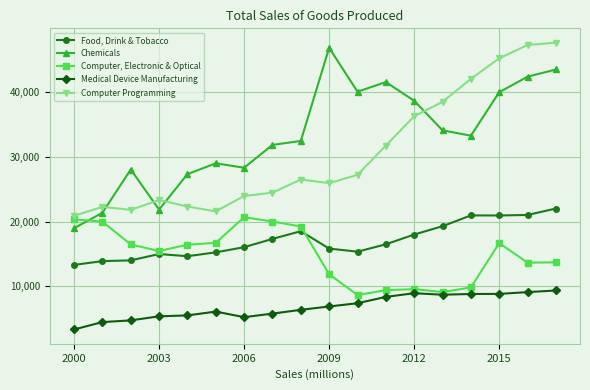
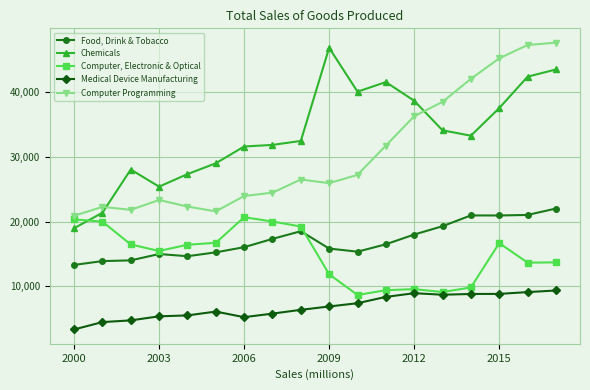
  {
    "Chemicals": {
      "2000": "19,000",
-     "2003": "22,000",
-     "2006": "28,000",
+     "2003": "25,000",
+     "2006": "32,000",
      "2009": "47,000",
      "2012": "39,000",
-     "2015": "40,000"
+     "2015": "38,000"
    },
    "Computer, Electronic & Optical": {
      "2000": "20,000",
      "2003": "15,000",
      "2006": "21,000",
      "2009": "12,000",
      "2012": "10,000",
      "2015": "17,000"
    },
    "Computer Programming": {
      "2000": "21,000",
      "2003": "23,000",
      "2006": "24,000",
      "2009": "26,000",
      "2012": "36,000",
      "2015": "45,000"
    }
  }
